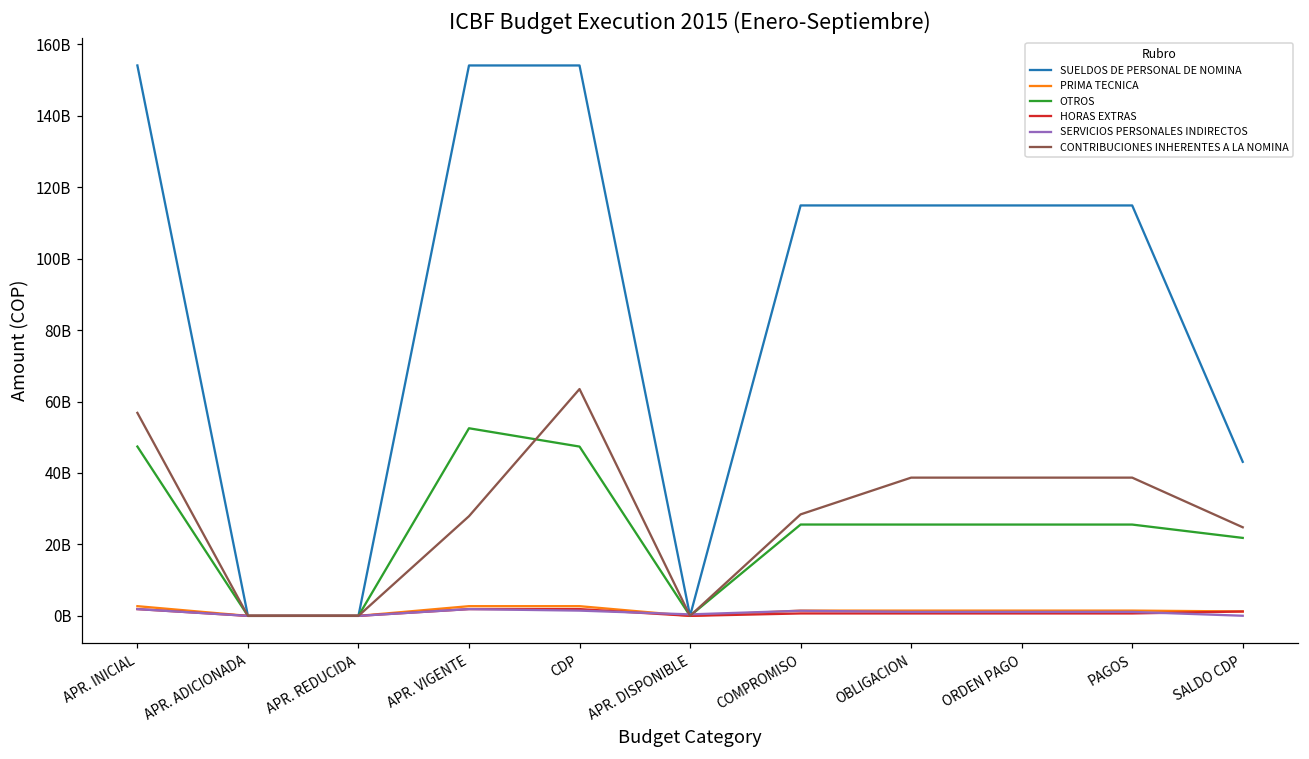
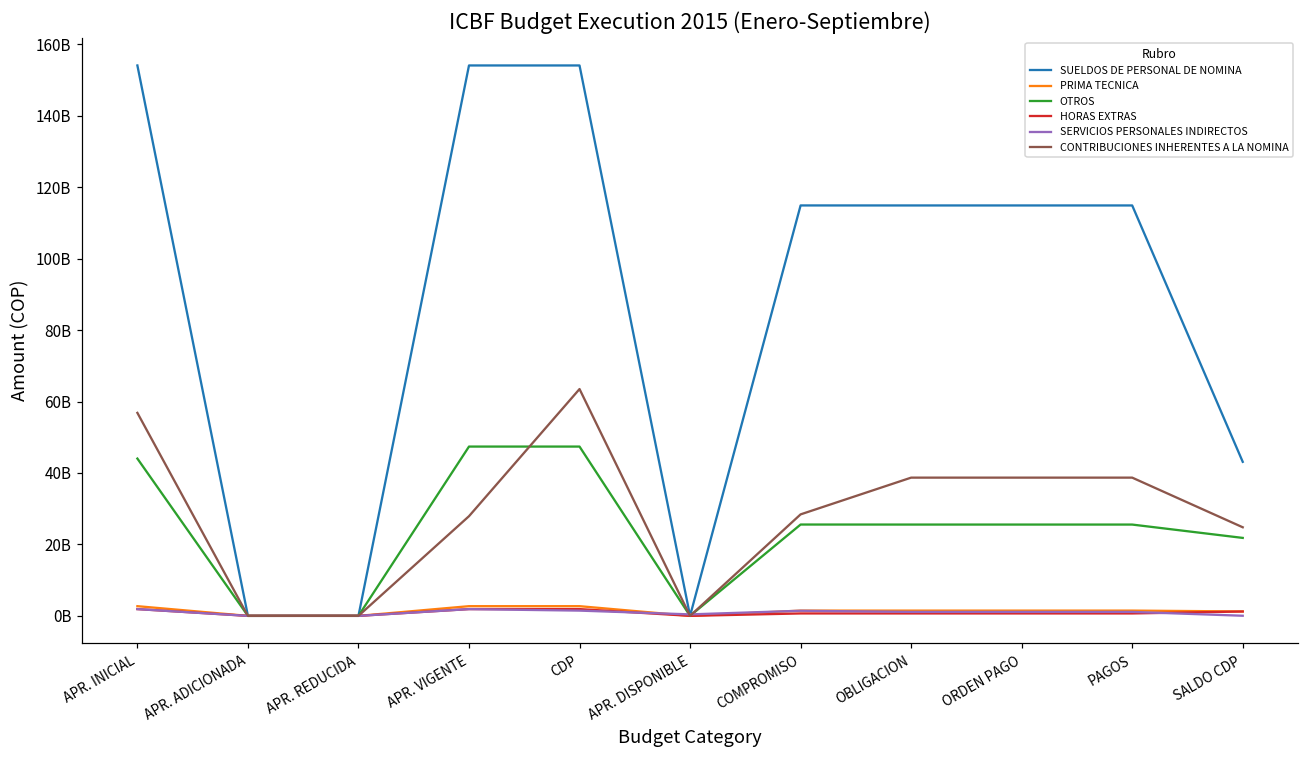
  {
    "SUELDOS DE PERSONAL DE NOMINA": {
      "APR. INICIAL": 154000000000,
      "APR. VIGENTE": 154000000000,
      "CDP": 154000000000,
      "COMPROMISO": 115000000000,
      "OBLIGACION": 115000000000,
      "ORDEN PAGO": 115000000000,
      "PAGOS": 115000000000,
      "SALDO CDP": 43000000000
    },
    "PRIMA TECNICA": {
      "APR. INICIAL": 3000000000,
      "APR. VIGENTE": 3000000000,
      "CDP": 3000000000
    },
    "OTROS": {
-     "APR. INICIAL": 47000000000,
-     "APR. VIGENTE": 53000000000,
+     "APR. INICIAL": 44000000000,
+     "APR. VIGENTE": 47000000000,
      "CDP": 47000000000,
      "COMPROMISO": 26000000000,
      "OBLIGACION": 26000000000,
      "ORDEN PAGO": 26000000000,
      "PAGOS": 26000000000,
      "SALDO CDP": 22000000000
    },
    "SERVICIOS PERSONALES INDIRECTOS": {
      "SALDO CDP": 0
    },
    "CONTRIBUCIONES INHERENTES A LA NOMINA": {
      "APR. INICIAL": 57000000000,
      "APR. VIGENTE": 28000000000,
      "CDP": 63000000000,
      "COMPROMISO": 28000000000,
      "OBLIGACION": 39000000000,
      "ORDEN PAGO": 39000000000,
      "PAGOS": 39000000000,
      "SALDO CDP": 25000000000
    }
  }
